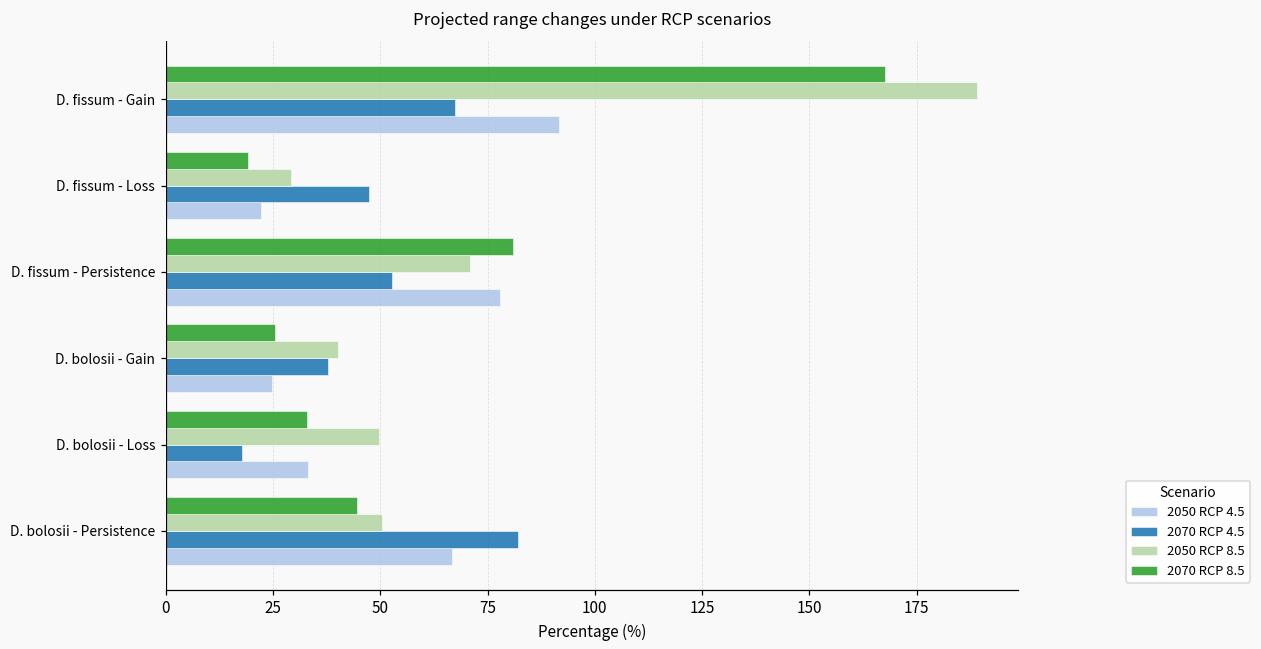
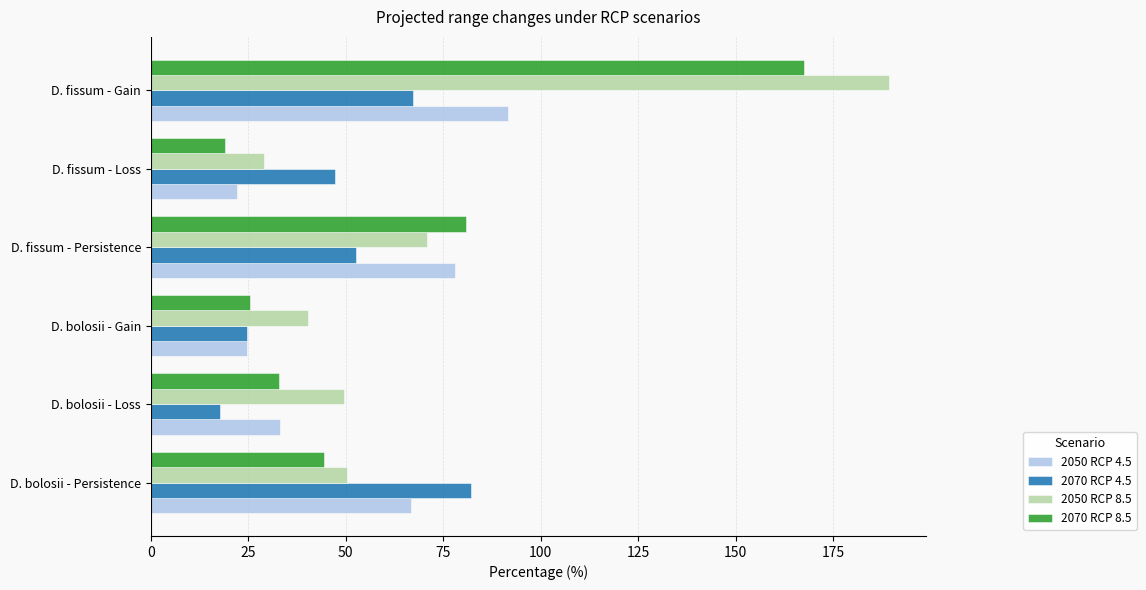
  {
    "2050 RCP 4.5": {
      "D. fissum - Gain": 92,
      "D. fissum - Loss": 22,
      "D. fissum - Persistence": 78,
      "D. bolosii - Gain": 25,
      "D. bolosii - Loss": 33,
      "D. bolosii - Persistence": 67
    },
    "2070 RCP 4.5": {
      "D. fissum - Gain": 67,
      "D. fissum - Loss": 47,
      "D. fissum - Persistence": 53,
-     "D. bolosii - Gain": 38,
+     "D. bolosii - Gain": 25,
      "D. bolosii - Loss": 18,
      "D. bolosii - Persistence": 82
    },
    "2050 RCP 8.5": {
      "D. fissum - Gain": 189,
      "D. fissum - Loss": 29,
      "D. fissum - Persistence": 71,
      "D. bolosii - Gain": 40,
      "D. bolosii - Loss": 50,
      "D. bolosii - Persistence": 50
    },
    "2070 RCP 8.5": {
      "D. fissum - Gain": 168,
      "D. fissum - Loss": 19,
      "D. fissum - Persistence": 81,
      "D. bolosii - Gain": 25,
      "D. bolosii - Loss": 33,
      "D. bolosii - Persistence": 45
    }
  }
